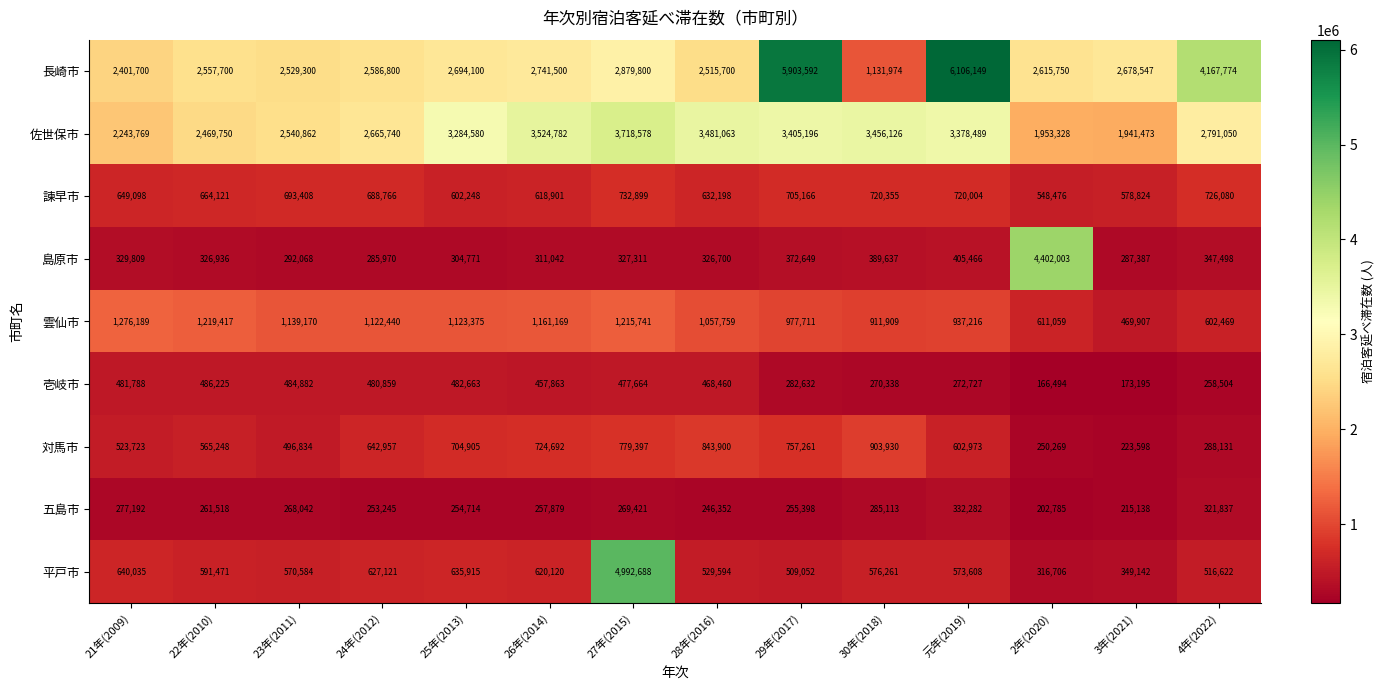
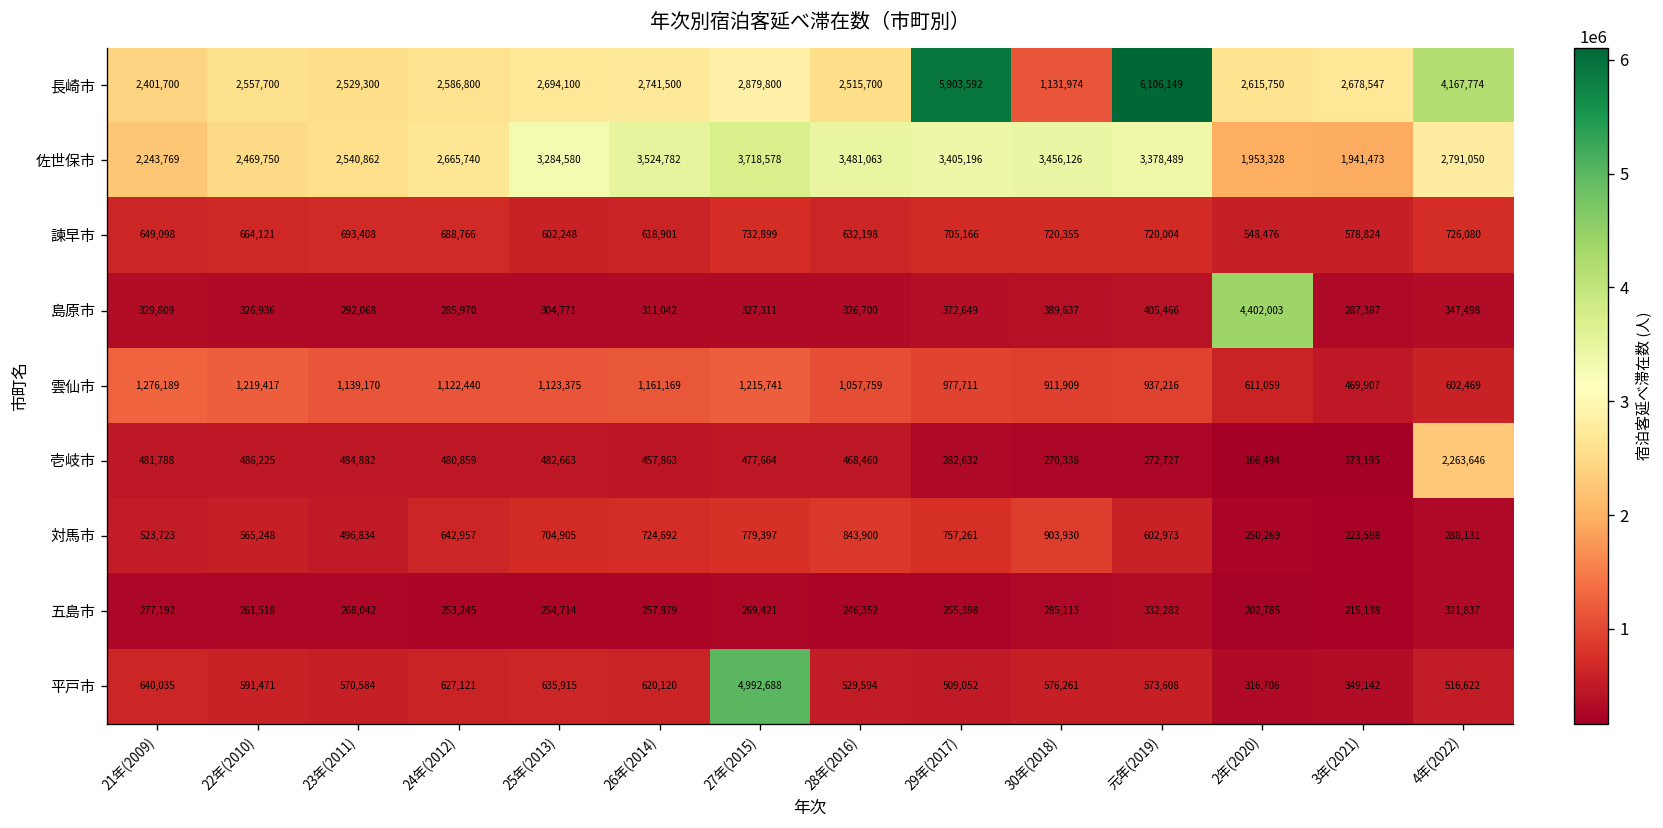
  {
    "長崎市": {
      "21年(2009)": "2,401,700",
      "22年(2010)": "2,557,700",
      "23年(2011)": "2,529,300",
      "24年(2012)": "2,586,800",
      "25年(2013)": "2,694,100",
      "26年(2014)": "2,741,500",
      "27年(2015)": "2,879,800",
      "28年(2016)": "2,515,700",
      "29年(2017)": "5,903,592",
      "30年(2018)": "1,131,974",
      "元年(2019)": "6,106,149",
      "2年(2020)": "2,615,750",
      "3年(2021)": "2,678,547",
      "4年(2022)": "4,167,774"
    },
    "佐世保市": {
      "21年(2009)": "2,243,769",
      "22年(2010)": "2,469,750",
      "23年(2011)": "2,540,862",
      "24年(2012)": "2,665,740",
      "25年(2013)": "3,284,580",
      "26年(2014)": "3,524,782",
      "27年(2015)": "3,718,578",
      "28年(2016)": "3,481,063",
      "29年(2017)": "3,405,196",
      "30年(2018)": "3,456,126",
      "元年(2019)": "3,378,489",
      "2年(2020)": "1,953,328",
      "3年(2021)": "1,941,473",
      "4年(2022)": "2,791,050"
    },
    "諫早市": {
      "21年(2009)": "649,098",
      "22年(2010)": "664,121",
      "23年(2011)": "693,408",
      "24年(2012)": "688,766",
      "25年(2013)": "602,248",
      "26年(2014)": "618,901",
      "27年(2015)": "732,899",
      "28年(2016)": "632,198",
      "29年(2017)": "705,166",
      "30年(2018)": "720,355",
      "元年(2019)": "720,004",
      "2年(2020)": "548,476",
      "3年(2021)": "578,824",
      "4年(2022)": "726,080"
    },
    "島原市": {
      "21年(2009)": "329,809",
      "22年(2010)": "326,936",
      "23年(2011)": "292,068",
      "24年(2012)": "285,970",
      "25年(2013)": "304,771",
      "26年(2014)": "311,042",
      "27年(2015)": "327,311",
      "28年(2016)": "326,700",
      "29年(2017)": "372,649",
      "30年(2018)": "389,637",
      "元年(2019)": "405,466",
      "2年(2020)": "4,402,003",
      "3年(2021)": "287,387",
      "4年(2022)": "347,498"
    },
    "雲仙市": {
      "21年(2009)": "1,276,189",
      "22年(2010)": "1,219,417",
      "23年(2011)": "1,139,170",
      "24年(2012)": "1,122,440",
      "25年(2013)": "1,123,375",
      "26年(2014)": "1,161,169",
      "27年(2015)": "1,215,741",
      "28年(2016)": "1,057,759",
      "29年(2017)": "977,711",
      "30年(2018)": "911,909",
      "元年(2019)": "937,216",
      "2年(2020)": "611,059",
      "3年(2021)": "469,907",
      "4年(2022)": "602,469"
    },
    "壱岐市": {
      "21年(2009)": "481,788",
      "22年(2010)": "486,225",
      "23年(2011)": "484,882",
      "24年(2012)": "480,859",
      "25年(2013)": "482,663",
      "26年(2014)": "457,863",
      "27年(2015)": "477,664",
      "28年(2016)": "468,460",
      "29年(2017)": "282,632",
      "30年(2018)": "270,338",
      "元年(2019)": "272,727",
      "2年(2020)": "166,494",
      "3年(2021)": "173,195",
-     "4年(2022)": "258,504"
+     "4年(2022)": "2,263,646"
    },
    "対馬市": {
      "21年(2009)": "523,723",
      "22年(2010)": "565,248",
      "23年(2011)": "496,834",
      "24年(2012)": "642,957",
      "25年(2013)": "704,905",
      "26年(2014)": "724,692",
      "27年(2015)": "779,397",
      "28年(2016)": "843,900",
      "29年(2017)": "757,261",
      "30年(2018)": "903,930",
      "元年(2019)": "602,973",
      "2年(2020)": "250,269",
      "3年(2021)": "223,598",
      "4年(2022)": "288,131"
    },
    "五島市": {
      "21年(2009)": "277,192",
      "22年(2010)": "261,518",
      "23年(2011)": "268,042",
      "24年(2012)": "253,245",
      "25年(2013)": "254,714",
      "26年(2014)": "257,879",
      "27年(2015)": "269,421",
      "28年(2016)": "246,352",
      "29年(2017)": "255,398",
      "30年(2018)": "285,113",
      "元年(2019)": "332,282",
      "2年(2020)": "202,785",
      "3年(2021)": "215,138",
      "4年(2022)": "321,837"
    },
    "平戸市": {
      "21年(2009)": "640,035",
      "22年(2010)": "591,471",
      "23年(2011)": "570,584",
      "24年(2012)": "627,121",
      "25年(2013)": "635,915",
      "26年(2014)": "620,120",
      "27年(2015)": "4,992,688",
      "28年(2016)": "529,594",
      "29年(2017)": "509,052",
      "30年(2018)": "576,261",
      "元年(2019)": "573,608",
      "2年(2020)": "316,706",
      "3年(2021)": "349,142",
      "4年(2022)": "516,622"
    }
  }
